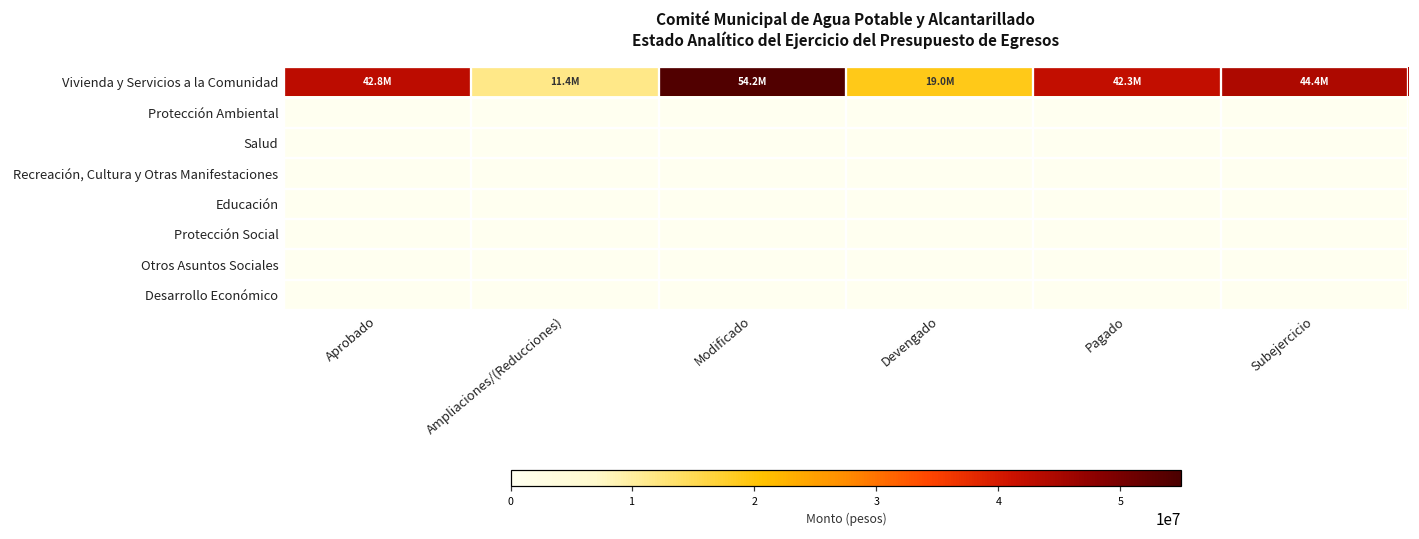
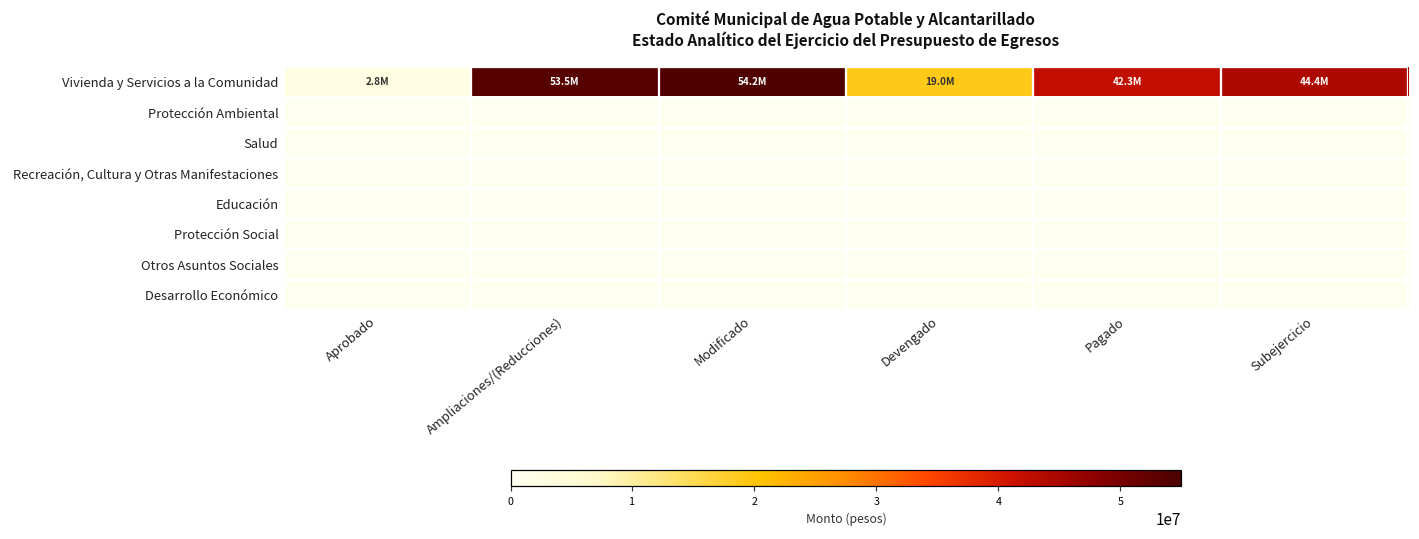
  {
    "Vivienda y Servicios a la Comunidad": {
-     "Aprobado": "42.8M",
-     "Ampliaciones/(Reducciones)": "11.4M",
+     "Aprobado": "2.8M",
+     "Ampliaciones/(Reducciones)": "53.5M",
      "Modificado": "54.2M",
      "Devengado": "19.0M",
      "Pagado": "42.3M",
      "Subejercicio": "44.4M"
    }
  }
